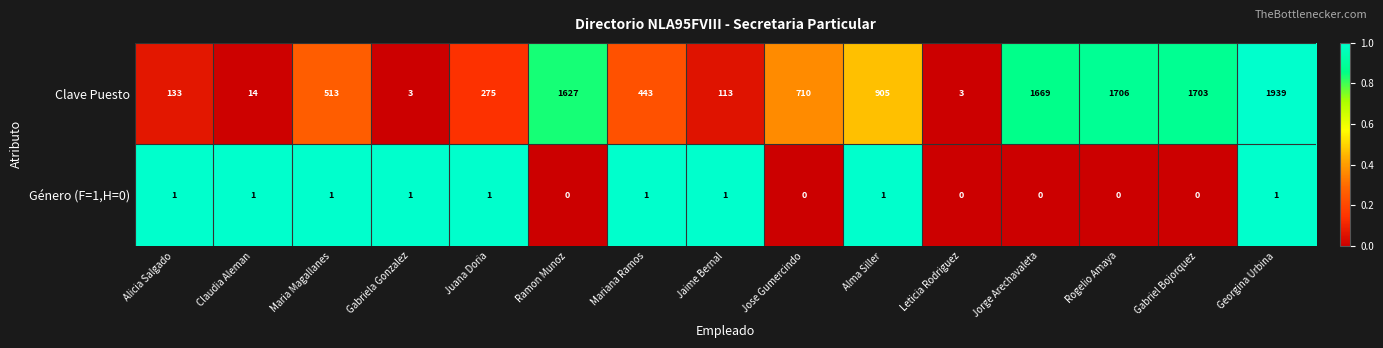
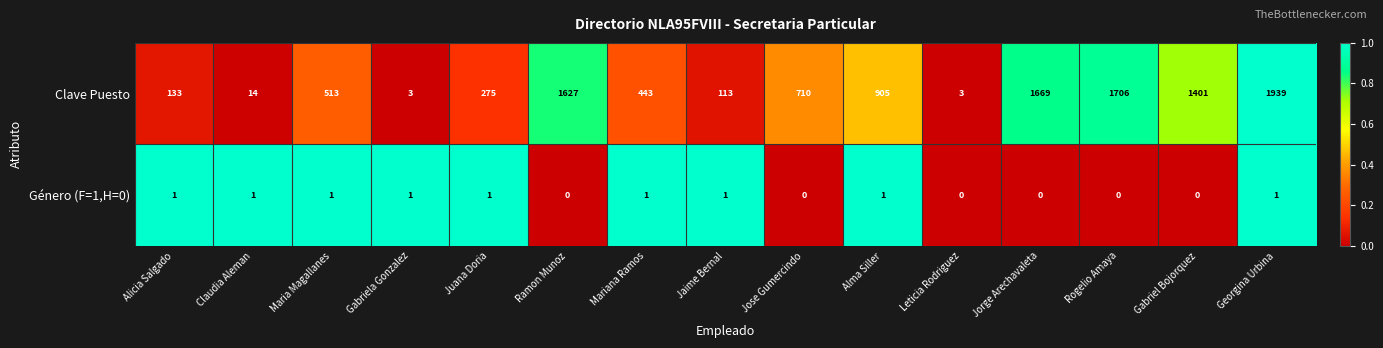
  {
    "Clave Puesto": {
      "Alicia Salgado": 133,
      "Claudia Aleman": 14,
      "Maria Magallanes": 513,
      "Gabriela Gonzalez": 3,
      "Juana Doria": 275,
      "Ramon Munoz": 1627,
      "Mariana Ramos": 443,
      "Jaime Bernal": 113,
      "Jose Gumercindo": 710,
      "Alma Siller": 905,
      "Leticia Rodriguez": 3,
      "Jorge Arechavaleta": 1669,
      "Rogelio Amaya": 1706,
-     "Gabriel Bojorquez": 1703,
+     "Gabriel Bojorquez": 1401,
      "Georgina Urbina": 1939
    },
    "Género (F=1,H=0)": {
      "Alicia Salgado": 1,
      "Claudia Aleman": 1,
      "Maria Magallanes": 1,
      "Gabriela Gonzalez": 1,
      "Juana Doria": 1,
      "Ramon Munoz": 0,
      "Mariana Ramos": 1,
      "Jaime Bernal": 1,
      "Jose Gumercindo": 0,
      "Alma Siller": 1,
      "Leticia Rodriguez": 0,
      "Jorge Arechavaleta": 0,
      "Rogelio Amaya": 0,
      "Gabriel Bojorquez": 0,
      "Georgina Urbina": 1
    }
  }
